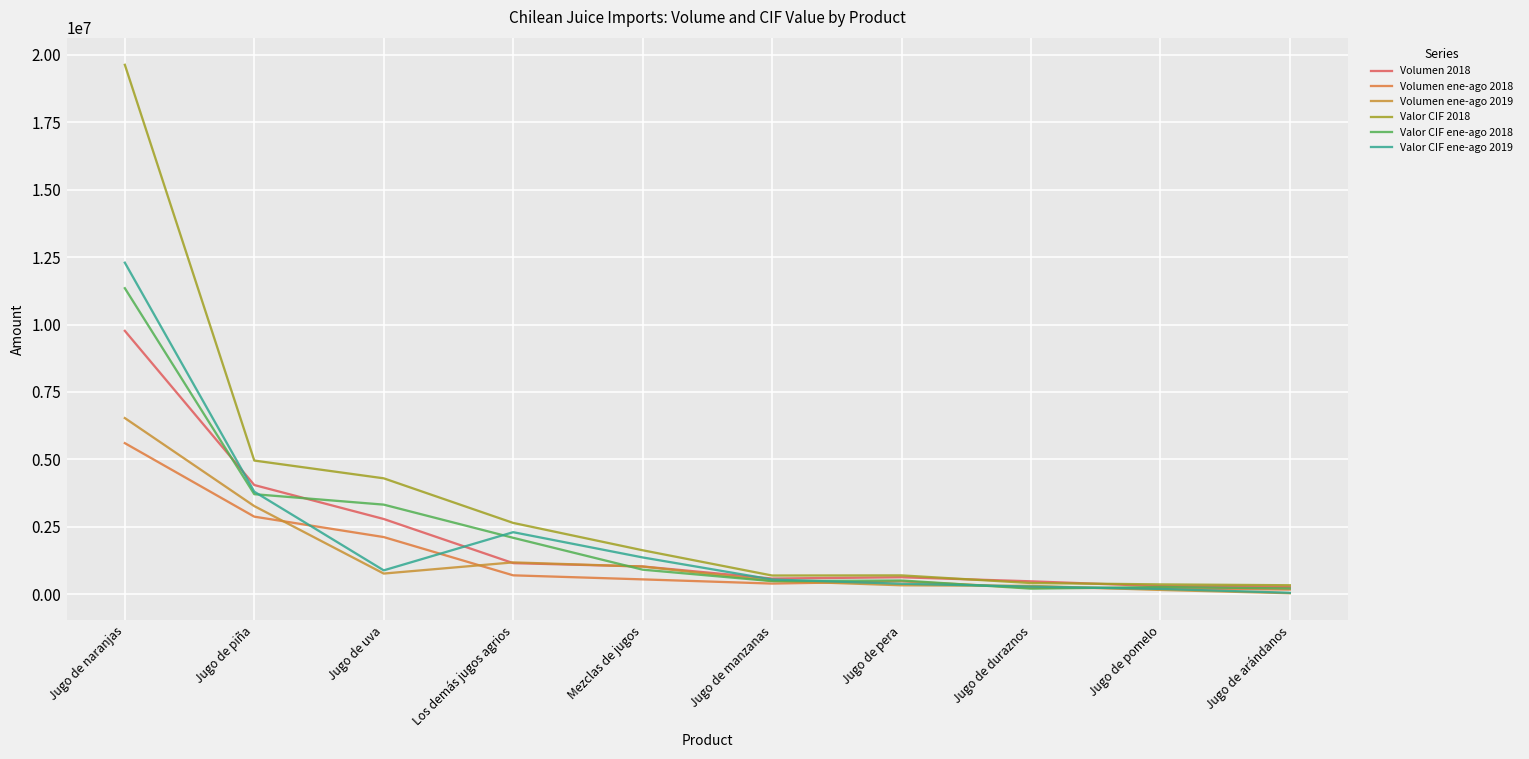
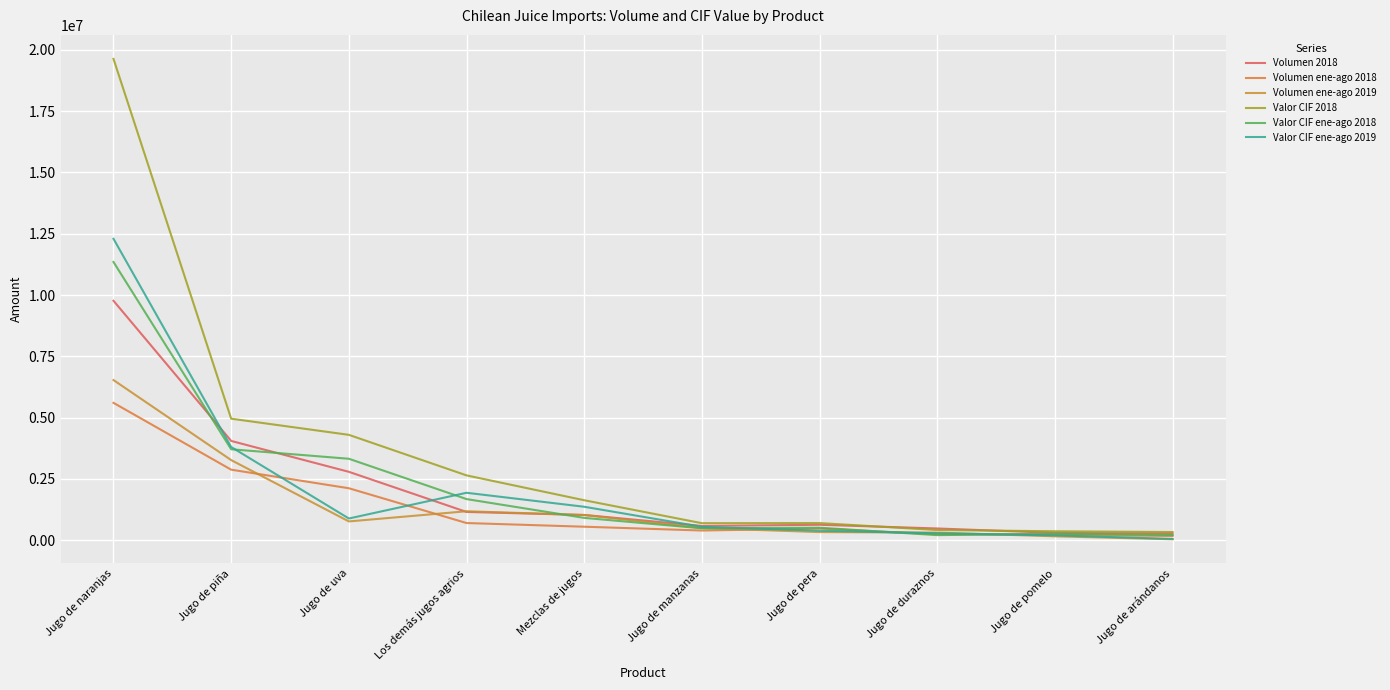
  {
    "Valor CIF ene-ago 2018": {
      "Jugo de naranjas": 11300000,
      "Jugo de uva": 3300000,
-     "Los demás jugos agrios": 2100000,
+     "Los demás jugos agrios": 1700000,
      "Mezclas de jugos": 900000
    },
    "Valor CIF ene-ago 2019": {
      "Jugo de naranjas": 12300000,
      "Jugo de uva": 900000,
-     "Los demás jugos agrios": 2300000,
+     "Los demás jugos agrios": 1900000,
      "Mezclas de jugos": 1400000
    }
  }
